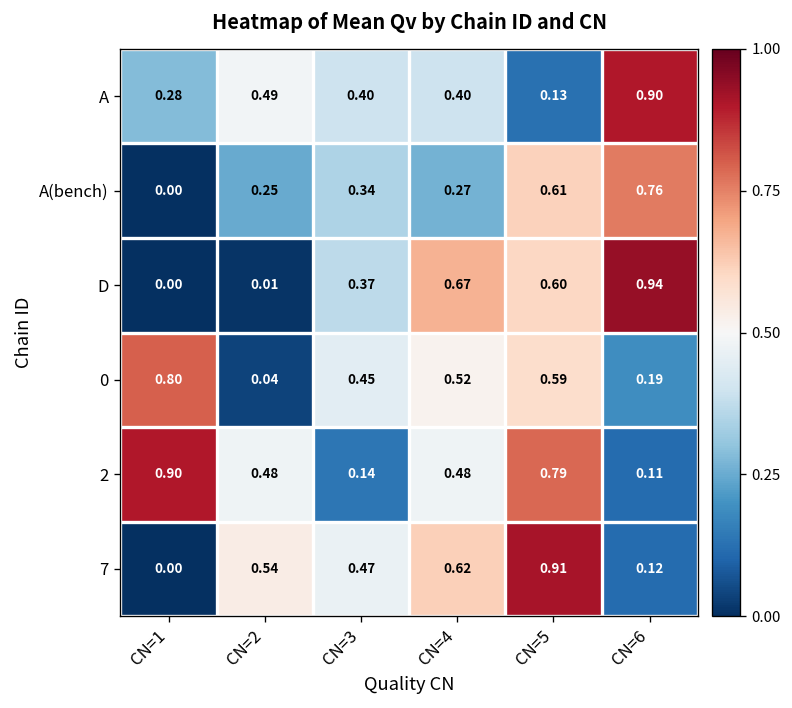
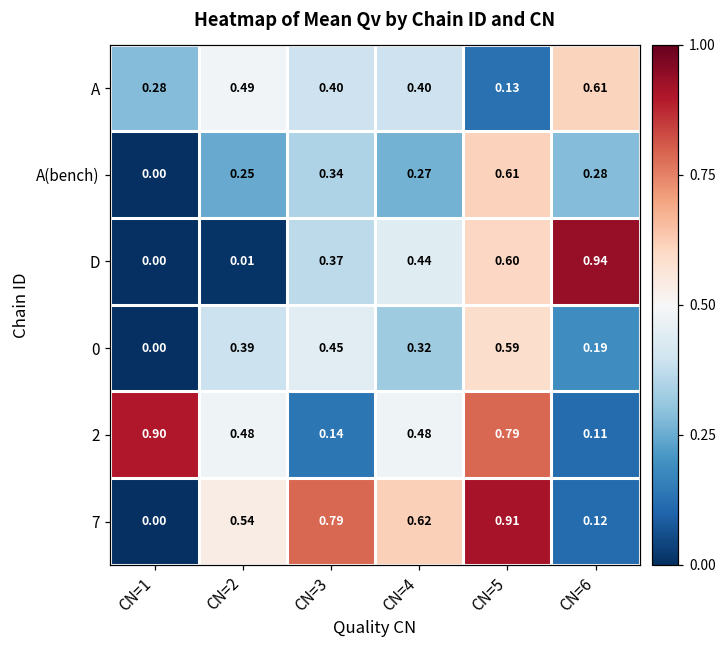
  {
    "A": {
      "CN=1": 0.28,
      "CN=2": 0.49,
      "CN=3": 0.40,
      "CN=4": 0.40,
      "CN=5": 0.13,
-     "CN=6": 0.90
+     "CN=6": 0.61
    },
    "A(bench)": {
      "CN=1": 0.00,
      "CN=2": 0.25,
      "CN=3": 0.34,
      "CN=4": 0.27,
      "CN=5": 0.61,
-     "CN=6": 0.76
+     "CN=6": 0.28
    },
    "D": {
      "CN=1": 0.00,
      "CN=2": 0.01,
      "CN=3": 0.37,
-     "CN=4": 0.67,
+     "CN=4": 0.44,
      "CN=5": 0.60,
      "CN=6": 0.94
    },
    "0": {
-     "CN=1": 0.80,
-     "CN=2": 0.04,
+     "CN=1": 0.00,
+     "CN=2": 0.39,
      "CN=3": 0.45,
-     "CN=4": 0.52,
+     "CN=4": 0.32,
      "CN=5": 0.59,
      "CN=6": 0.19
    },
    "2": {
      "CN=1": 0.90,
      "CN=2": 0.48,
      "CN=3": 0.14,
      "CN=4": 0.48,
      "CN=5": 0.79,
      "CN=6": 0.11
    },
    "7": {
      "CN=1": 0.00,
      "CN=2": 0.54,
-     "CN=3": 0.47,
+     "CN=3": 0.79,
      "CN=4": 0.62,
      "CN=5": 0.91,
      "CN=6": 0.12
    }
  }
